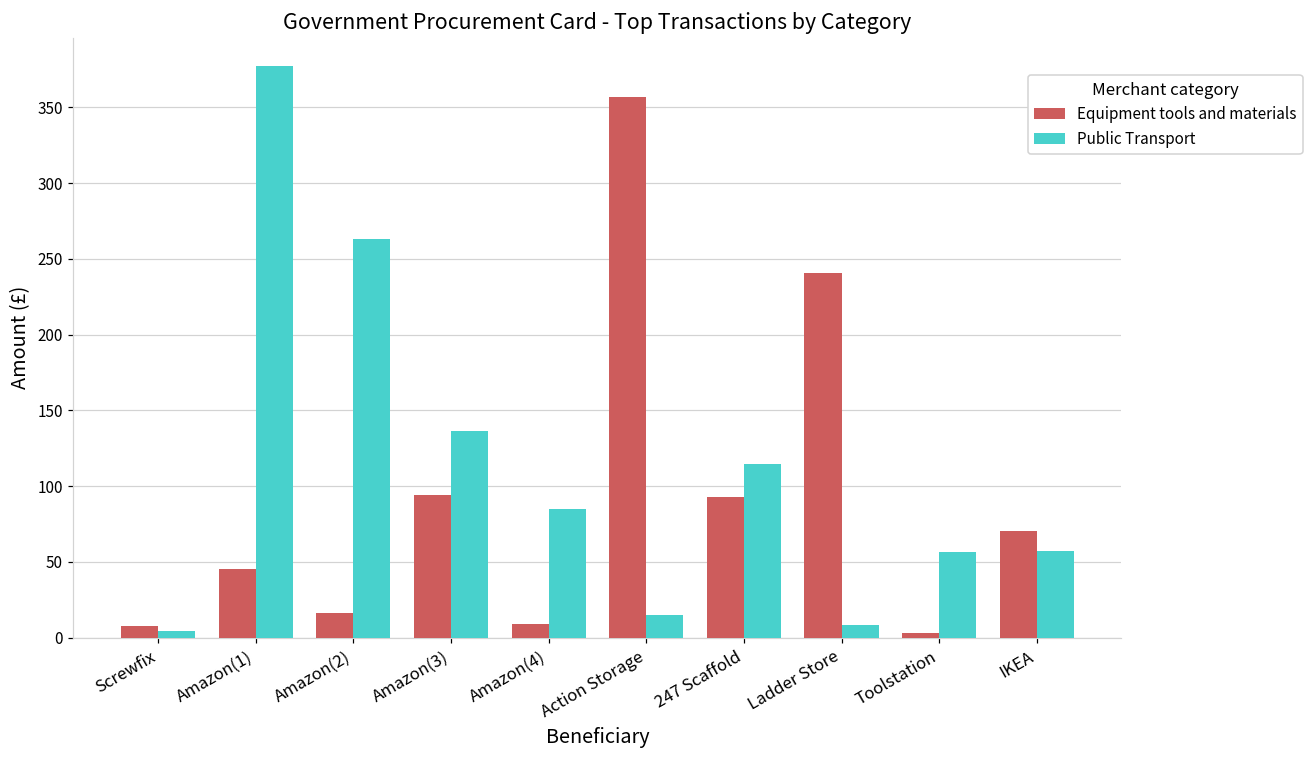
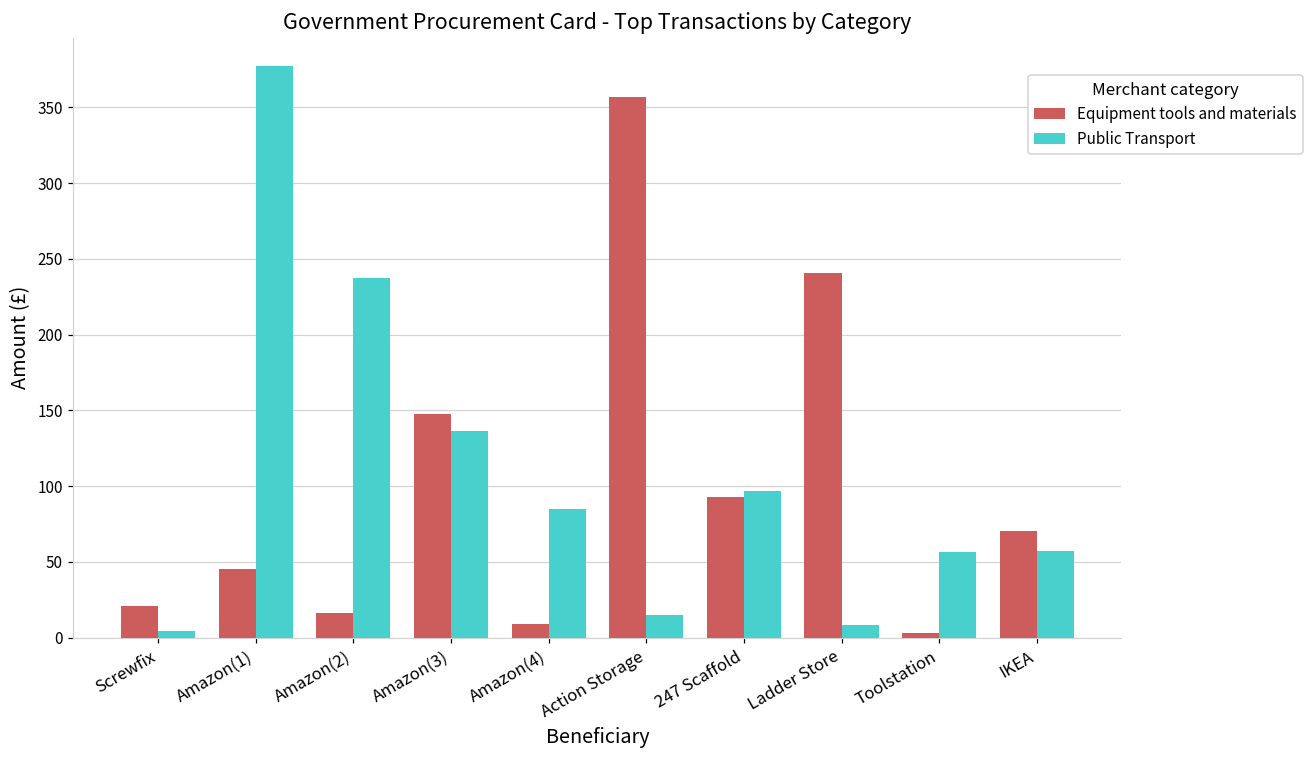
  {
    "Equipment tools and materials": {
-     "Screwfix": 8,
+     "Screwfix": 21,
      "Amazon(1)": 45,
      "Amazon(2)": 16,
-     "Amazon(3)": 94,
+     "Amazon(3)": 148,
      "Amazon(4)": 9,
      "Action Storage": 357,
      "247 Scaffold": 93,
      "Ladder Store": 241,
      "Toolstation": 3,
      "IKEA": 71
    },
    "Public Transport": {
      "Screwfix": 4,
      "Amazon(1)": 377,
-     "Amazon(2)": 263,
+     "Amazon(2)": 237,
      "Amazon(3)": 137,
      "Amazon(4)": 85,
      "Action Storage": 15,
-     "247 Scaffold": 114,
+     "247 Scaffold": 97,
      "Ladder Store": 8,
      "Toolstation": 57,
      "IKEA": 57
    }
  }
